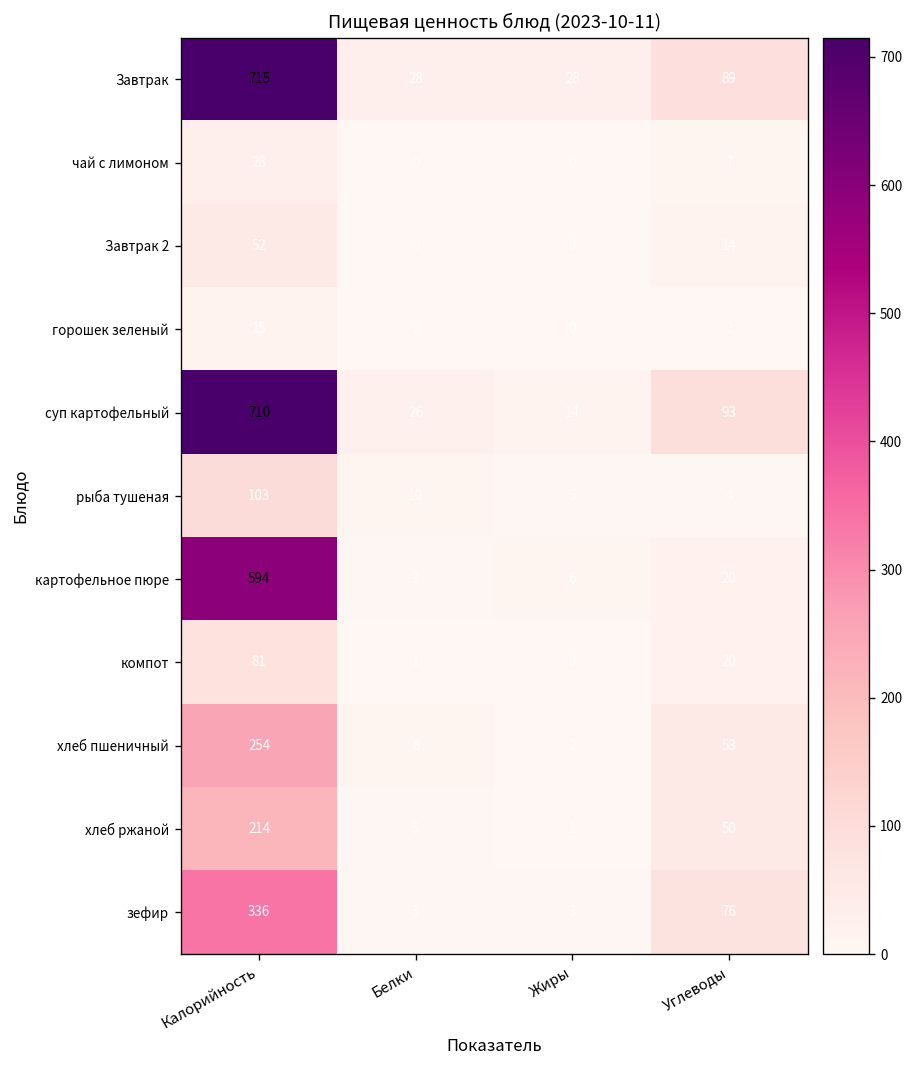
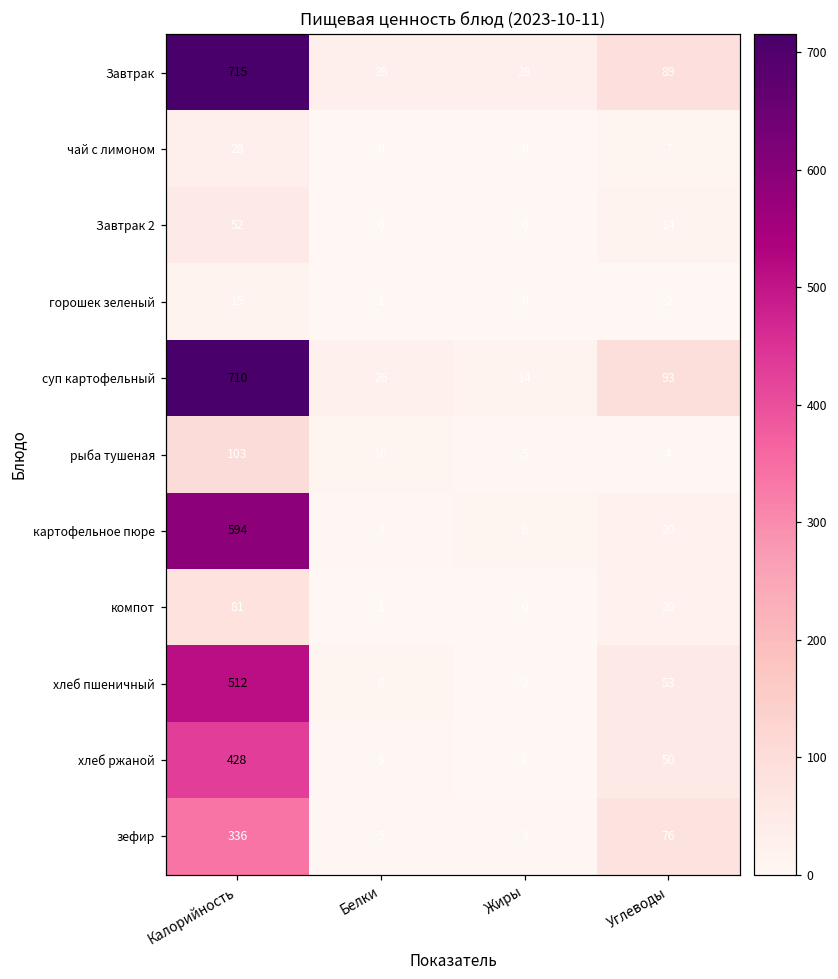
  {
    "Завтрак": {
      "Калорийность": 715
    },
    "суп картофельный": {
      "Калорийность": 710
    },
    "картофельное пюре": {
      "Калорийность": 594
    },
    "хлеб пшеничный": {
-     "Калорийность": 254
+     "Калорийность": 512
    },
    "хлеб ржаной": {
-     "Калорийность": 214
+     "Калорийность": 428
    },
    "зефир": {
      "Калорийность": 336
    }
  }
